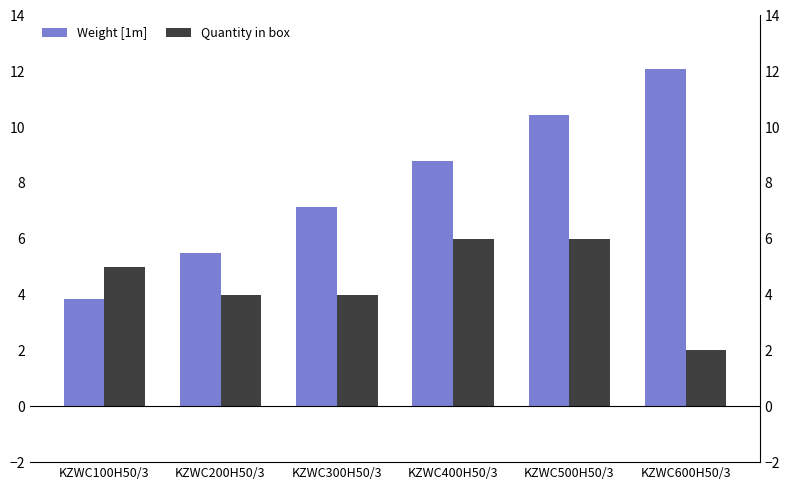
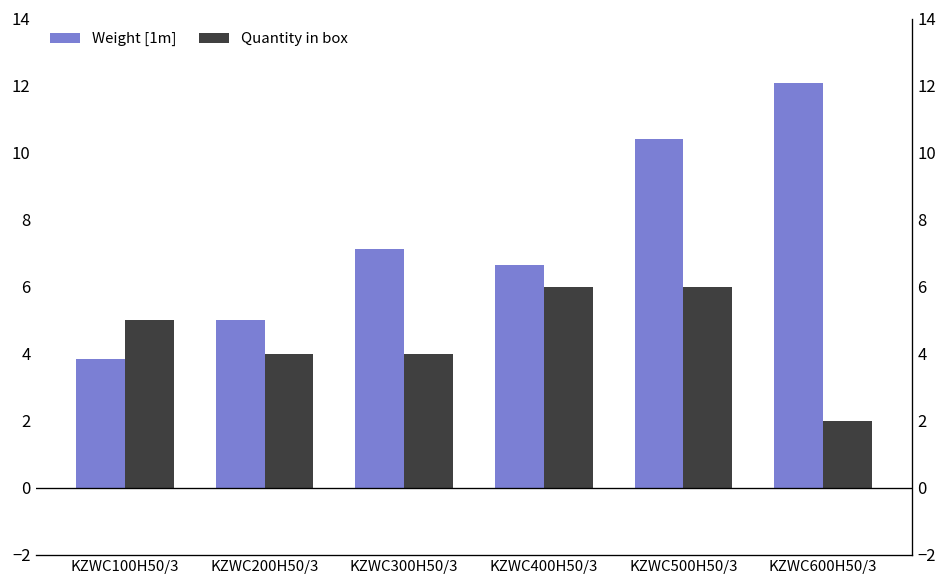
  {
    "Weight [1m]": {
      "KZWC100H50/3": 3.8,
-     "KZWC200H50/3": 5.5,
+     "KZWC200H50/3": 5.0,
      "KZWC300H50/3": 7.1,
-     "KZWC400H50/3": 8.8,
+     "KZWC400H50/3": 6.6,
      "KZWC500H50/3": 10.4,
      "KZWC600H50/3": 12.1
    },
    "Quantity in box": {
      "KZWC100H50/3": 5.0,
      "KZWC200H50/3": 4.0,
      "KZWC300H50/3": 4.0,
      "KZWC400H50/3": 6.0,
      "KZWC500H50/3": 6.0,
      "KZWC600H50/3": 2.0
    }
  }
